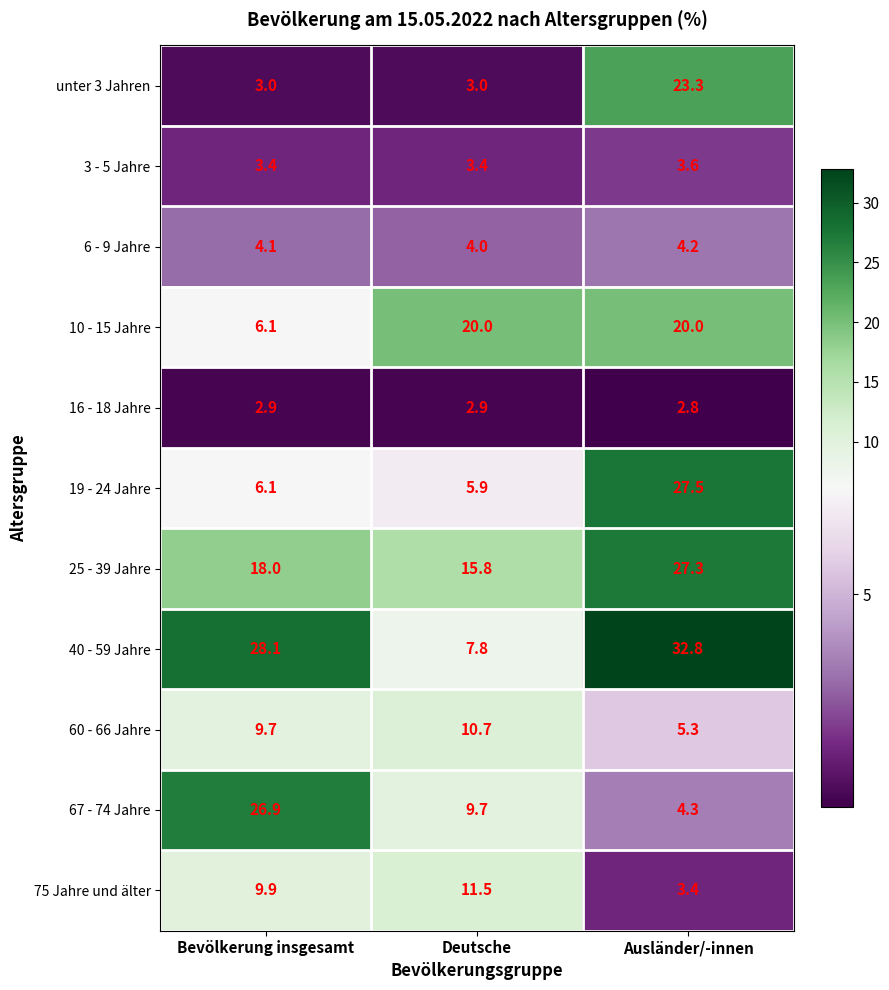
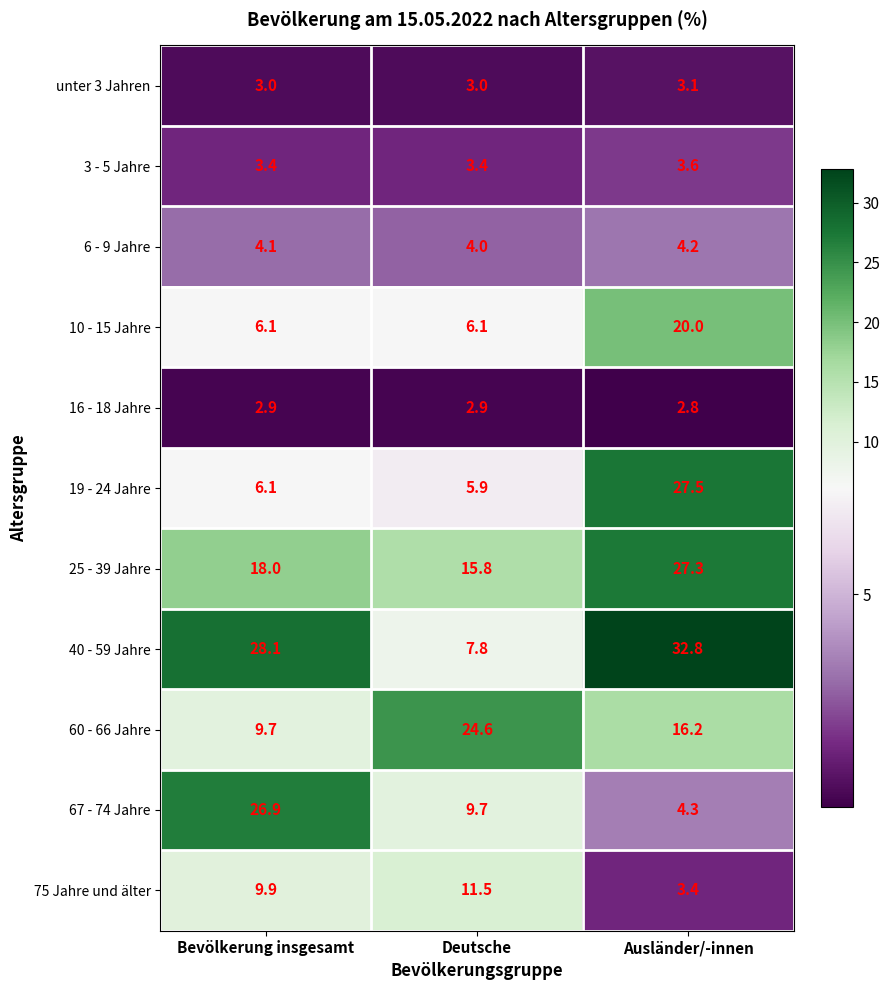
  {
    "unter 3 Jahren": {
      "Bevölkerung insgesamt": 3.0,
      "Deutsche": 3.0,
-     "Ausländer/-innen": 23.3
+     "Ausländer/-innen": 3.1
    },
    "3 - 5 Jahre": {
      "Bevölkerung insgesamt": 3.4,
      "Deutsche": 3.4,
      "Ausländer/-innen": 3.6
    },
    "6 - 9 Jahre": {
      "Bevölkerung insgesamt": 4.1,
      "Deutsche": 4.0,
      "Ausländer/-innen": 4.2
    },
    "10 - 15 Jahre": {
      "Bevölkerung insgesamt": 6.1,
-     "Deutsche": 20.0,
+     "Deutsche": 6.1,
      "Ausländer/-innen": 20.0
    },
    "16 - 18 Jahre": {
      "Bevölkerung insgesamt": 2.9,
      "Deutsche": 2.9,
      "Ausländer/-innen": 2.8
    },
    "19 - 24 Jahre": {
      "Bevölkerung insgesamt": 6.1,
      "Deutsche": 5.9,
      "Ausländer/-innen": 27.5
    },
    "25 - 39 Jahre": {
      "Bevölkerung insgesamt": 18.0,
      "Deutsche": 15.8,
      "Ausländer/-innen": 27.3
    },
    "40 - 59 Jahre": {
      "Bevölkerung insgesamt": 28.1,
      "Deutsche": 7.8,
      "Ausländer/-innen": 32.8
    },
    "60 - 66 Jahre": {
      "Bevölkerung insgesamt": 9.7,
-     "Deutsche": 10.7,
-     "Ausländer/-innen": 5.3
+     "Deutsche": 24.6,
+     "Ausländer/-innen": 16.2
    },
    "67 - 74 Jahre": {
      "Bevölkerung insgesamt": 26.9,
      "Deutsche": 9.7,
      "Ausländer/-innen": 4.3
    },
    "75 Jahre und älter": {
      "Bevölkerung insgesamt": 9.9,
      "Deutsche": 11.5,
      "Ausländer/-innen": 3.4
    }
  }
